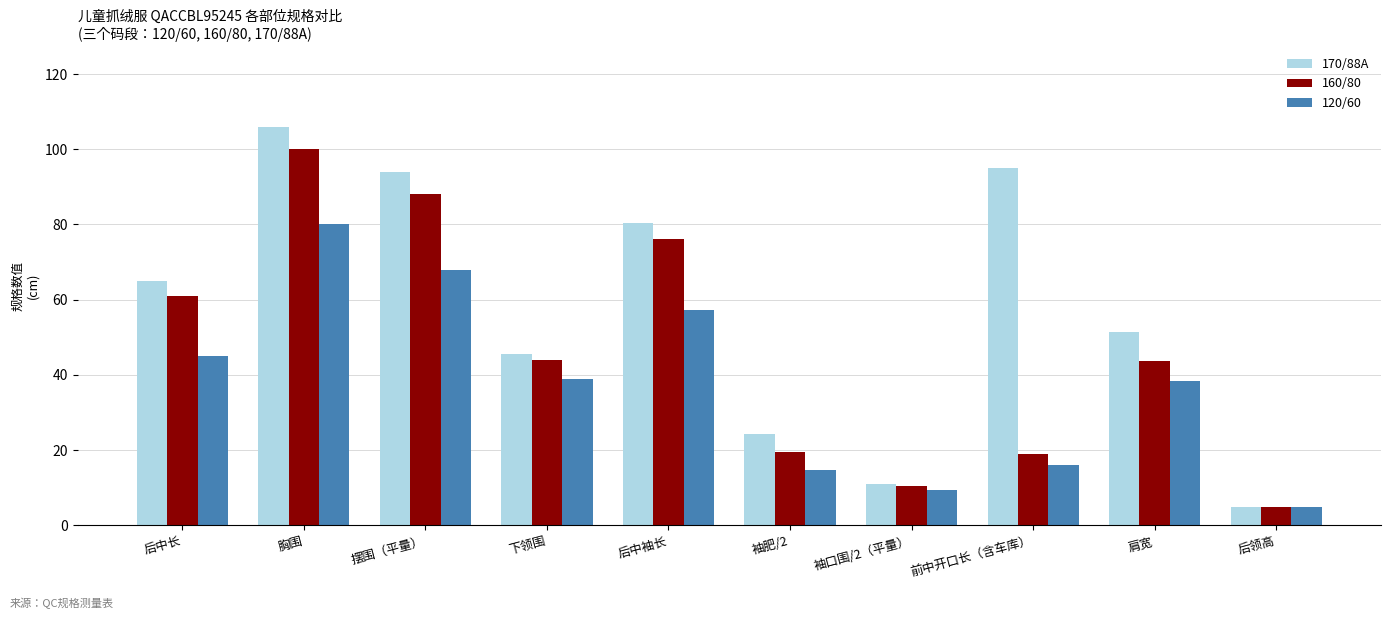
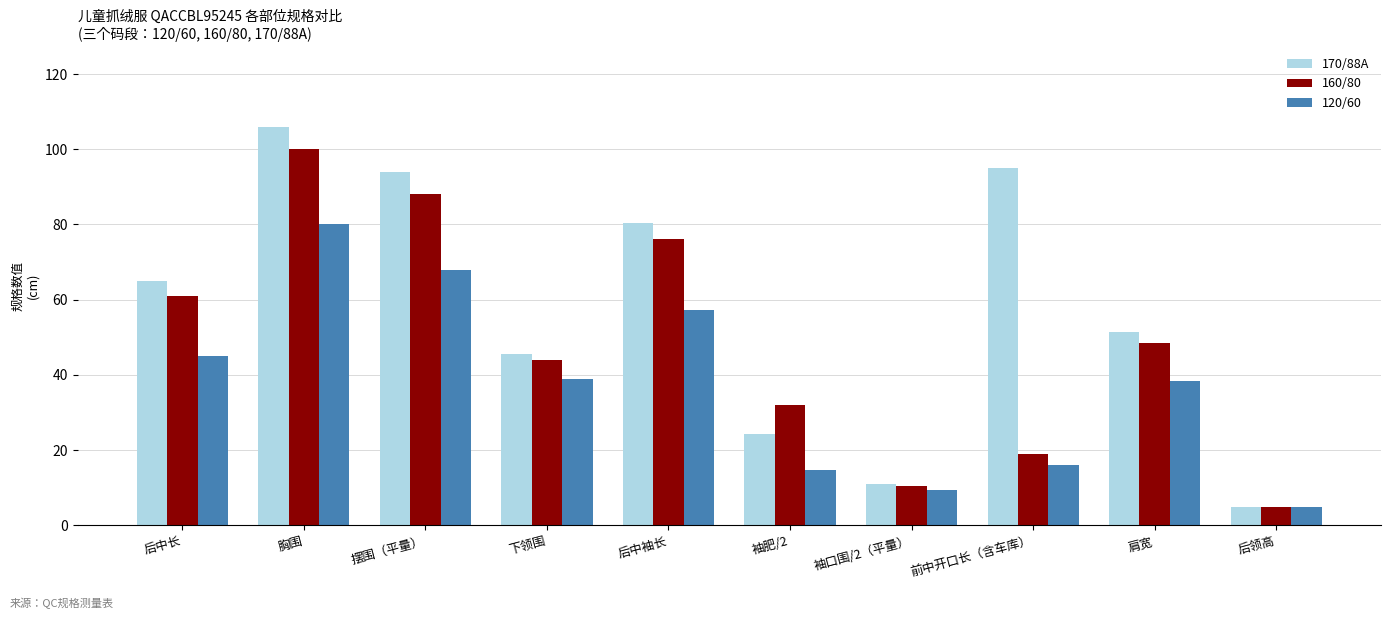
  {
    "170/88A": {
      "后中长": 65,
      "胸围": 106,
      "摆围（平量）": 94,
      "下领围": 46,
      "后中袖长": 81,
      "袖肥/2": 24,
      "袖口围/2（平量）": 11,
      "前中开口长（含车库）": 95,
      "肩宽": 52,
      "后领高": 5
    },
    "160/80": {
      "后中长": 61,
      "胸围": 100,
      "摆围（平量）": 88,
      "下领围": 44,
      "后中袖长": 76,
-     "袖肥/2": 20,
+     "袖肥/2": 32,
      "袖口围/2（平量）": 11,
      "前中开口长（含车库）": 19,
-     "肩宽": 44,
+     "肩宽": 49,
      "后领高": 5
    },
    "120/60": {
      "后中长": 45,
      "胸围": 80,
      "摆围（平量）": 68,
      "下领围": 39,
      "后中袖长": 57,
      "袖肥/2": 15,
      "袖口围/2（平量）": 9,
      "前中开口长（含车库）": 16,
      "肩宽": 39,
      "后领高": 5
    }
  }
